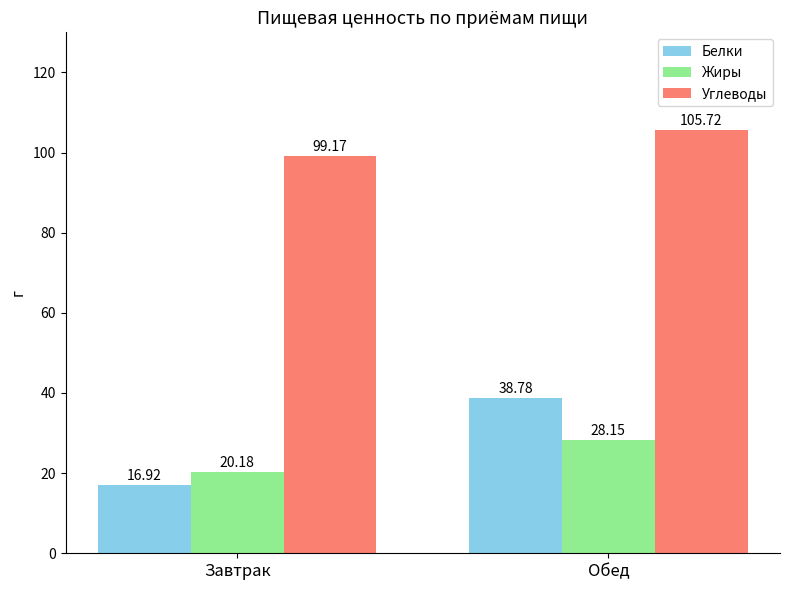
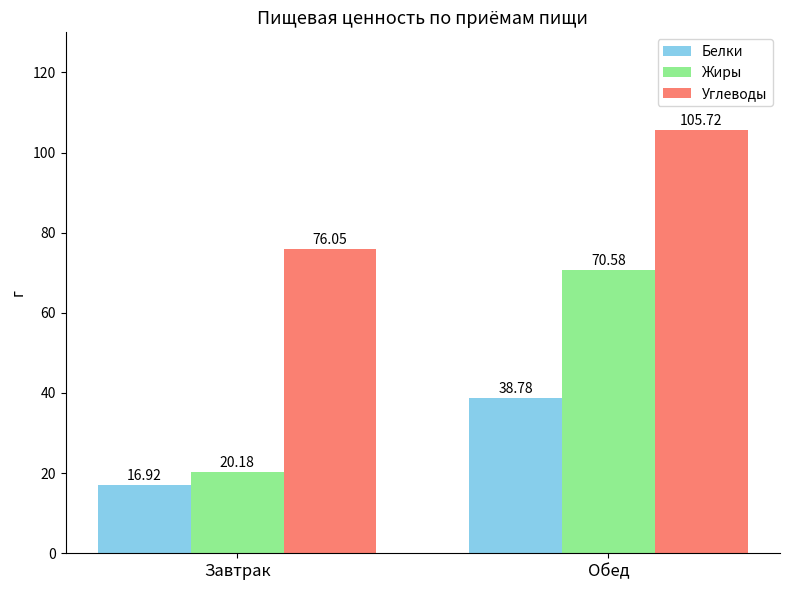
  {
    "Белки": {
      "Завтрак": 16.92,
      "Обед": 38.78
    },
    "Жиры": {
      "Завтрак": 20.18,
-     "Обед": 28.15
+     "Обед": 70.58
    },
    "Углеводы": {
-     "Завтрак": 99.17,
+     "Завтрак": 76.05,
      "Обед": 105.72
    }
  }
